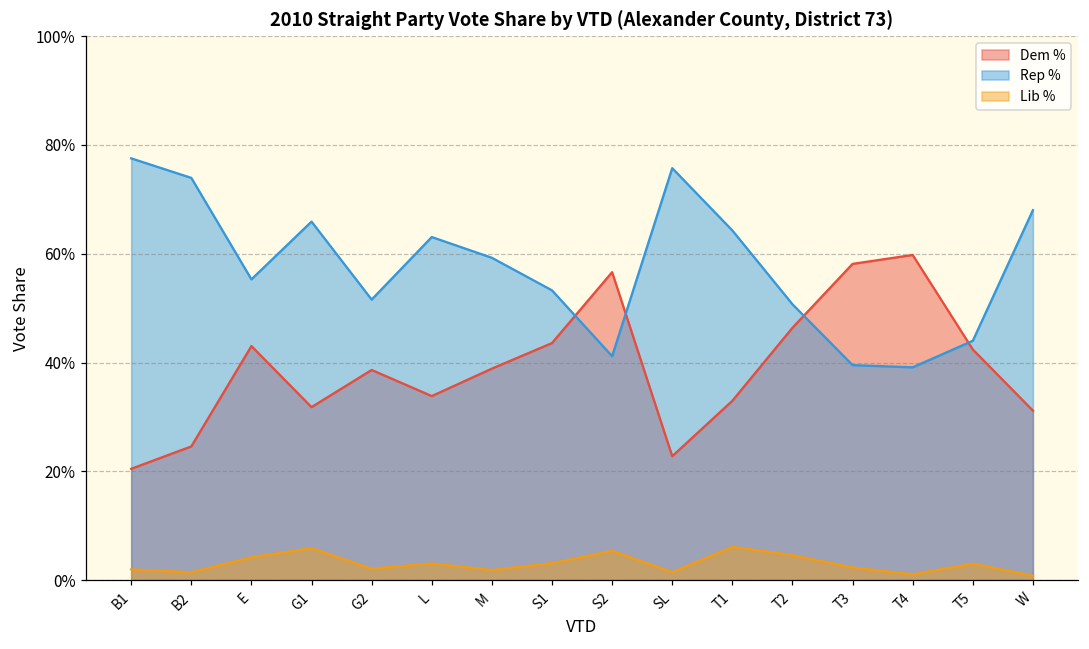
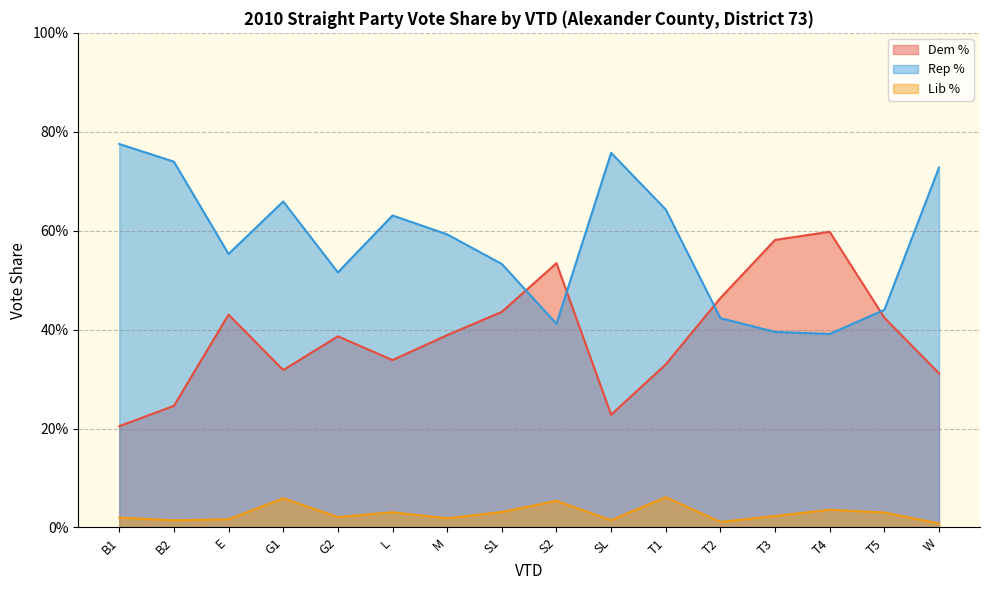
  {
    "Dem %": {
      "B1": "20%",
      "B2": "25%",
      "E": "43%",
      "G1": "32%",
      "G2": "39%",
      "L": "34%",
      "M": "39%",
      "S1": "44%",
-     "S2": "57%",
+     "S2": "53%",
      "SL": "23%",
      "T1": "33%",
      "T2": "46%",
      "T3": "58%",
      "T4": "60%",
      "T5": "42%",
      "W": "31%"
    },
    "Rep %": {
      "B1": "78%",
      "B2": "74%",
      "E": "55%",
      "G1": "66%",
      "G2": "52%",
      "L": "63%",
      "M": "59%",
      "S1": "53%",
      "S2": "41%",
      "SL": "76%",
      "T1": "64%",
-     "T2": "51%",
+     "T2": "42%",
      "T3": "40%",
      "T4": "39%",
      "T5": "44%",
-     "W": "68%"
+     "W": "73%"
    },
    "Lib %": {
      "B1": "2%",
      "B2": "1%",
-     "E": "4%",
+     "E": "2%",
      "G1": "6%",
      "G2": "2%",
      "L": "3%",
      "M": "2%",
      "S1": "3%",
      "S2": "5%",
      "SL": "1%",
      "T1": "6%",
-     "T2": "5%",
+     "T2": "1%",
      "T3": "2%",
-     "T4": "1%",
+     "T4": "4%",
      "T5": "3%",
      "W": "1%"
    }
  }
